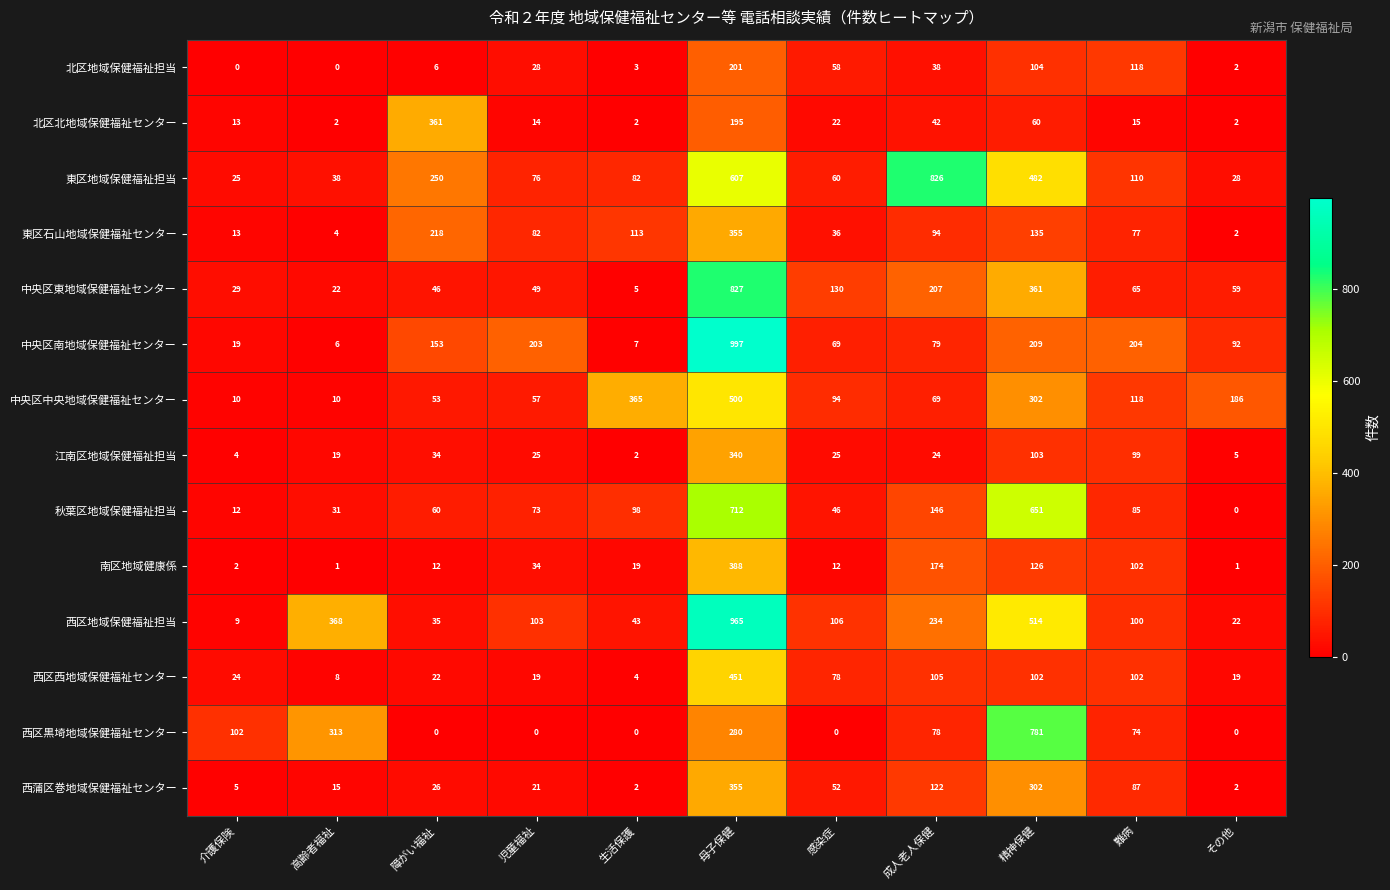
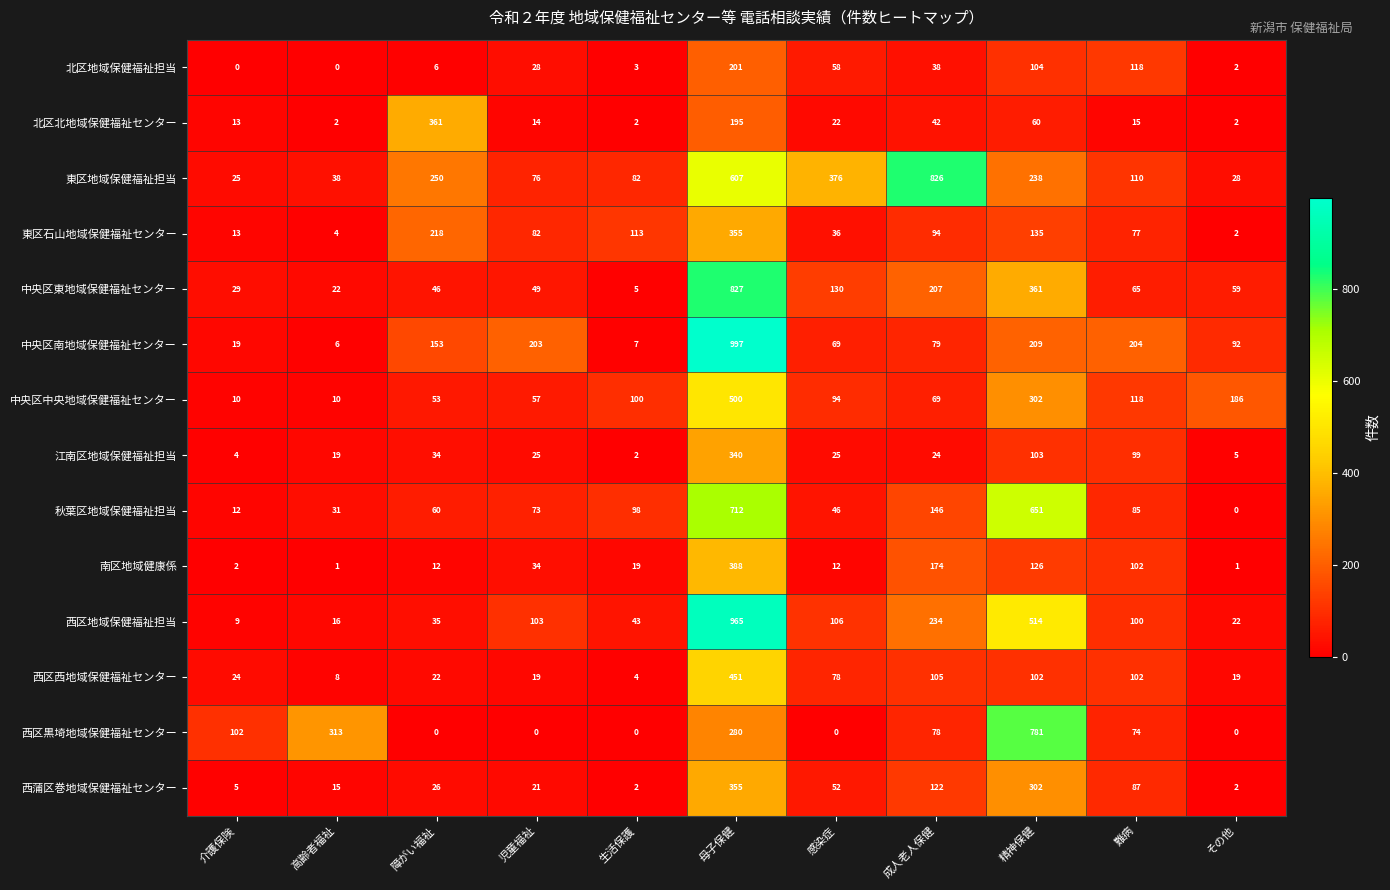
  {
    "北区地域保健福祉担当": {
      "介護保険": 0,
      "高齢者福祉": 0,
      "障がい福祉": 6,
      "児童福祉": 28,
      "生活保護": 3,
      "母子保健": 201,
      "感染症": 58,
      "成人老人保健": 38,
      "精神保健": 104,
      "難病": 118,
      "その他": 2
    },
    "北区北地域保健福祉センター": {
      "介護保険": 13,
      "高齢者福祉": 2,
      "障がい福祉": 361,
      "児童福祉": 14,
      "生活保護": 2,
      "母子保健": 195,
      "感染症": 22,
      "成人老人保健": 42,
      "精神保健": 60,
      "難病": 15,
      "その他": 2
    },
    "東区地域保健福祉担当": {
      "介護保険": 25,
      "高齢者福祉": 38,
      "障がい福祉": 250,
      "児童福祉": 76,
      "生活保護": 82,
      "母子保健": 607,
-     "感染症": 60,
+     "感染症": 376,
      "成人老人保健": 826,
-     "精神保健": 482,
+     "精神保健": 238,
      "難病": 110,
      "その他": 28
    },
    "東区石山地域保健福祉センター": {
      "介護保険": 13,
      "高齢者福祉": 4,
      "障がい福祉": 218,
      "児童福祉": 82,
      "生活保護": 113,
      "母子保健": 355,
      "感染症": 36,
      "成人老人保健": 94,
      "精神保健": 135,
      "難病": 77,
      "その他": 2
    },
    "中央区東地域保健福祉センター": {
      "介護保険": 29,
      "高齢者福祉": 22,
      "障がい福祉": 46,
      "児童福祉": 49,
      "生活保護": 5,
      "母子保健": 827,
      "感染症": 130,
      "成人老人保健": 207,
      "精神保健": 361,
      "難病": 65,
      "その他": 59
    },
    "中央区南地域保健福祉センター": {
      "介護保険": 19,
      "高齢者福祉": 6,
      "障がい福祉": 153,
      "児童福祉": 203,
      "生活保護": 7,
      "母子保健": 997,
      "感染症": 69,
      "成人老人保健": 79,
      "精神保健": 209,
      "難病": 204,
      "その他": 92
    },
    "中央区中央地域保健福祉センター": {
      "介護保険": 10,
      "高齢者福祉": 10,
      "障がい福祉": 53,
      "児童福祉": 57,
-     "生活保護": 365,
+     "生活保護": 100,
      "母子保健": 500,
      "感染症": 94,
      "成人老人保健": 69,
      "精神保健": 302,
      "難病": 118,
      "その他": 186
    },
    "江南区地域保健福祉担当": {
      "介護保険": 4,
      "高齢者福祉": 19,
      "障がい福祉": 34,
      "児童福祉": 25,
      "生活保護": 2,
      "母子保健": 340,
      "感染症": 25,
      "成人老人保健": 24,
      "精神保健": 103,
      "難病": 99,
      "その他": 5
    },
    "秋葉区地域保健福祉担当": {
      "介護保険": 12,
      "高齢者福祉": 31,
      "障がい福祉": 60,
      "児童福祉": 73,
      "生活保護": 98,
      "母子保健": 712,
      "感染症": 46,
      "成人老人保健": 146,
      "精神保健": 651,
      "難病": 85,
      "その他": 0
    },
    "南区地域健康係": {
      "介護保険": 2,
      "高齢者福祉": 1,
      "障がい福祉": 12,
      "児童福祉": 34,
      "生活保護": 19,
      "母子保健": 388,
      "感染症": 12,
      "成人老人保健": 174,
      "精神保健": 126,
      "難病": 102,
      "その他": 1
    },
    "西区地域保健福祉担当": {
      "介護保険": 9,
-     "高齢者福祉": 368,
+     "高齢者福祉": 16,
      "障がい福祉": 35,
      "児童福祉": 103,
      "生活保護": 43,
      "母子保健": 965,
      "感染症": 106,
      "成人老人保健": 234,
      "精神保健": 514,
      "難病": 100,
      "その他": 22
    },
    "西区西地域保健福祉センター": {
      "介護保険": 24,
      "高齢者福祉": 8,
      "障がい福祉": 22,
      "児童福祉": 19,
      "生活保護": 4,
      "母子保健": 451,
      "感染症": 78,
      "成人老人保健": 105,
      "精神保健": 102,
      "難病": 102,
      "その他": 19
    },
    "西区黒埼地域保健福祉センター": {
      "介護保険": 102,
      "高齢者福祉": 313,
      "障がい福祉": 0,
      "児童福祉": 0,
      "生活保護": 0,
      "母子保健": 280,
      "感染症": 0,
      "成人老人保健": 78,
      "精神保健": 781,
      "難病": 74,
      "その他": 0
    },
    "西蒲区巻地域保健福祉センター": {
      "介護保険": 5,
      "高齢者福祉": 15,
      "障がい福祉": 26,
      "児童福祉": 21,
      "生活保護": 2,
      "母子保健": 355,
      "感染症": 52,
      "成人老人保健": 122,
      "精神保健": 302,
      "難病": 87,
      "その他": 2
    }
  }
